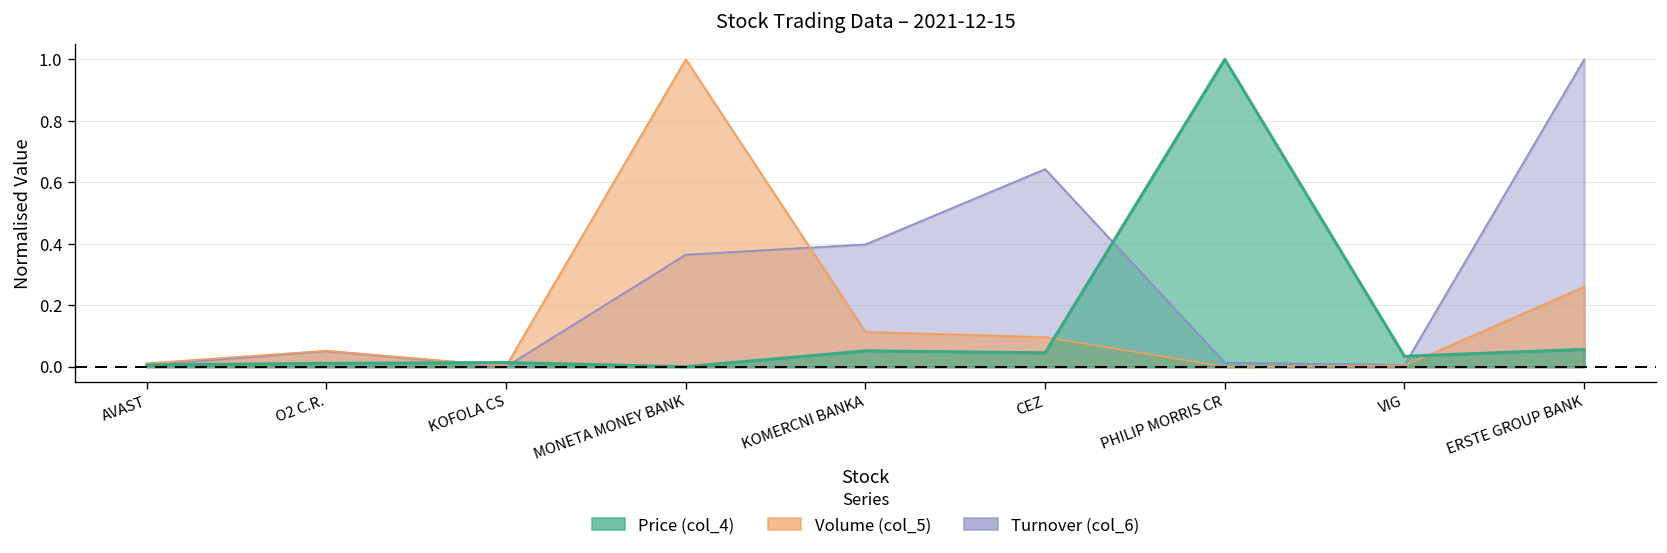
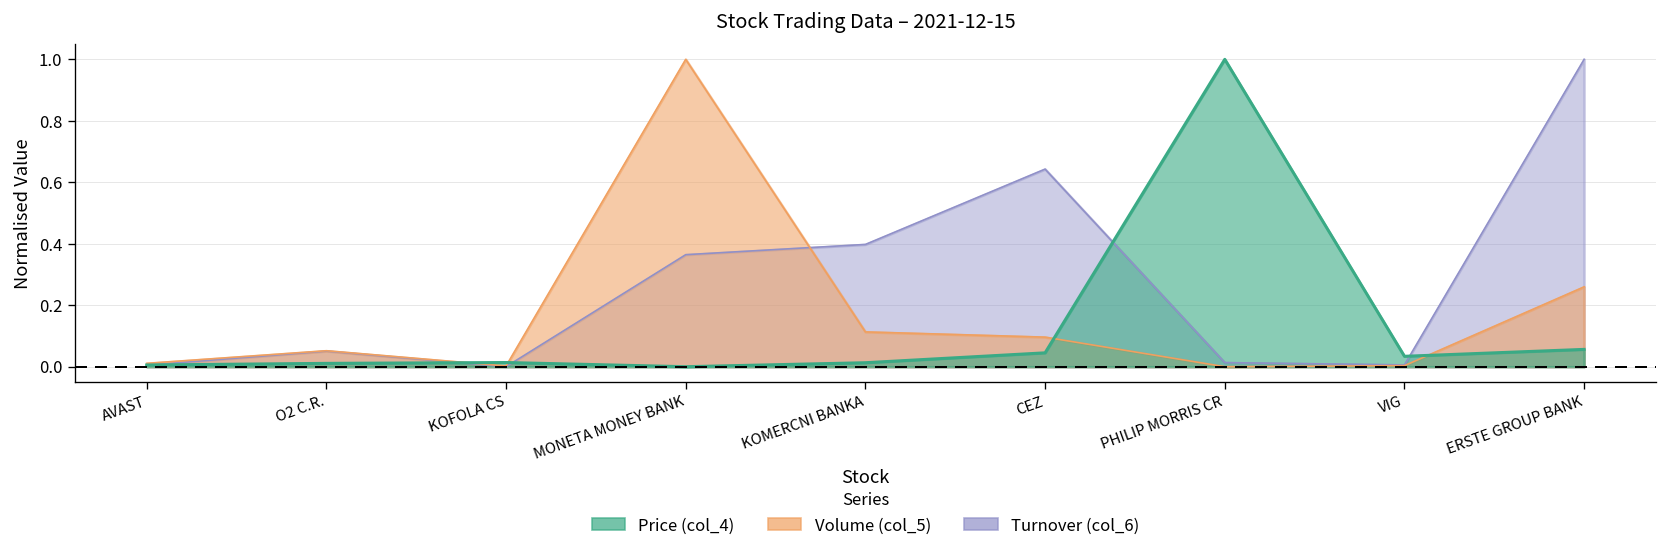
  {
    "Turnover (col_6)": {
      "MONETA MONEY BANK": 0.36,
      "KOMERCNI BANKA": 0.40,
      "CEZ": 0.64,
      "PHILIP MORRIS CR": 0.01,
      "ERSTE GROUP BANK": 1.00
    },
    "Volume (col_5)": {
      "MONETA MONEY BANK": 1.00,
      "KOMERCNI BANKA": 0.11,
      "CEZ": 0.10,
      "PHILIP MORRIS CR": 0.00,
      "ERSTE GROUP BANK": 0.26
    },
    "Price (col_4)": {
      "O2 C.R.": 0.01,
      "KOFOLA CS": 0.01,
      "MONETA MONEY BANK": 0.00,
-     "KOMERCNI BANKA": 0.05,
+     "KOMERCNI BANKA": 0.01,
      "CEZ": 0.05,
      "PHILIP MORRIS CR": 1.00,
      "VIG": 0.03,
      "ERSTE GROUP BANK": 0.06
    }
  }
